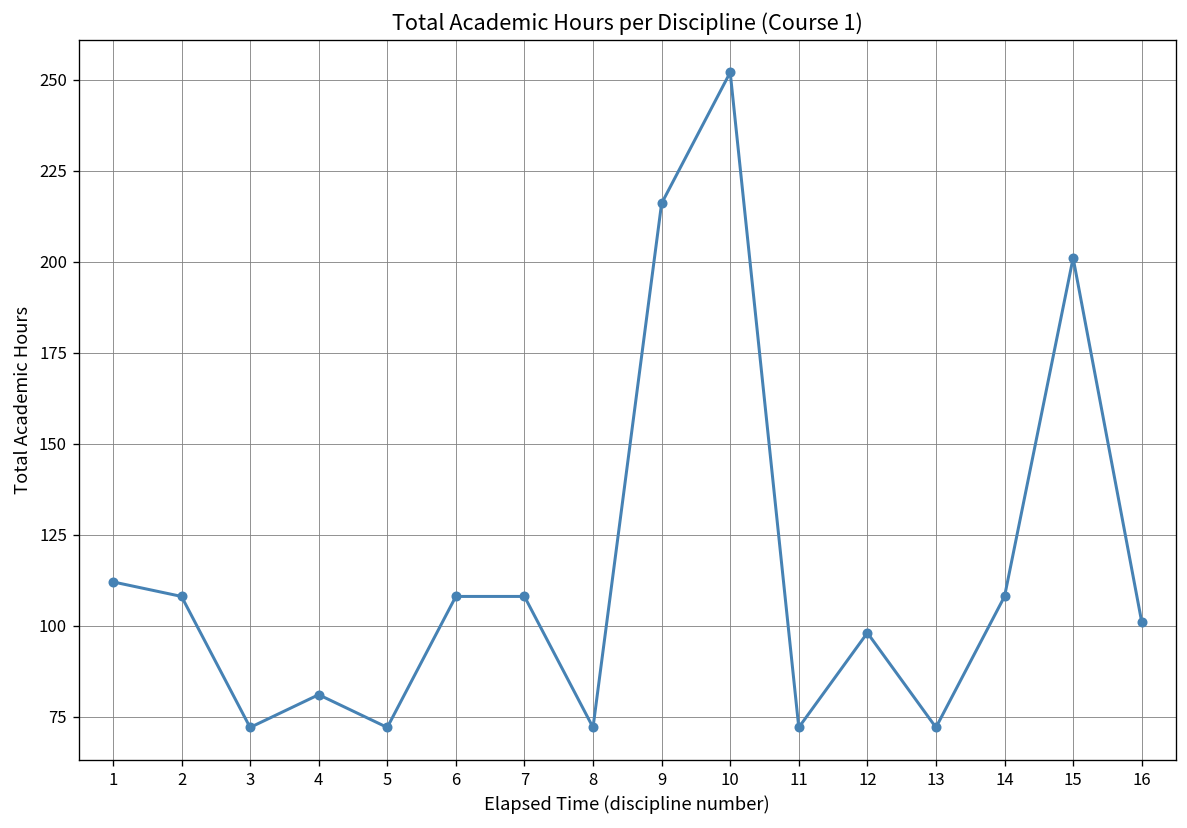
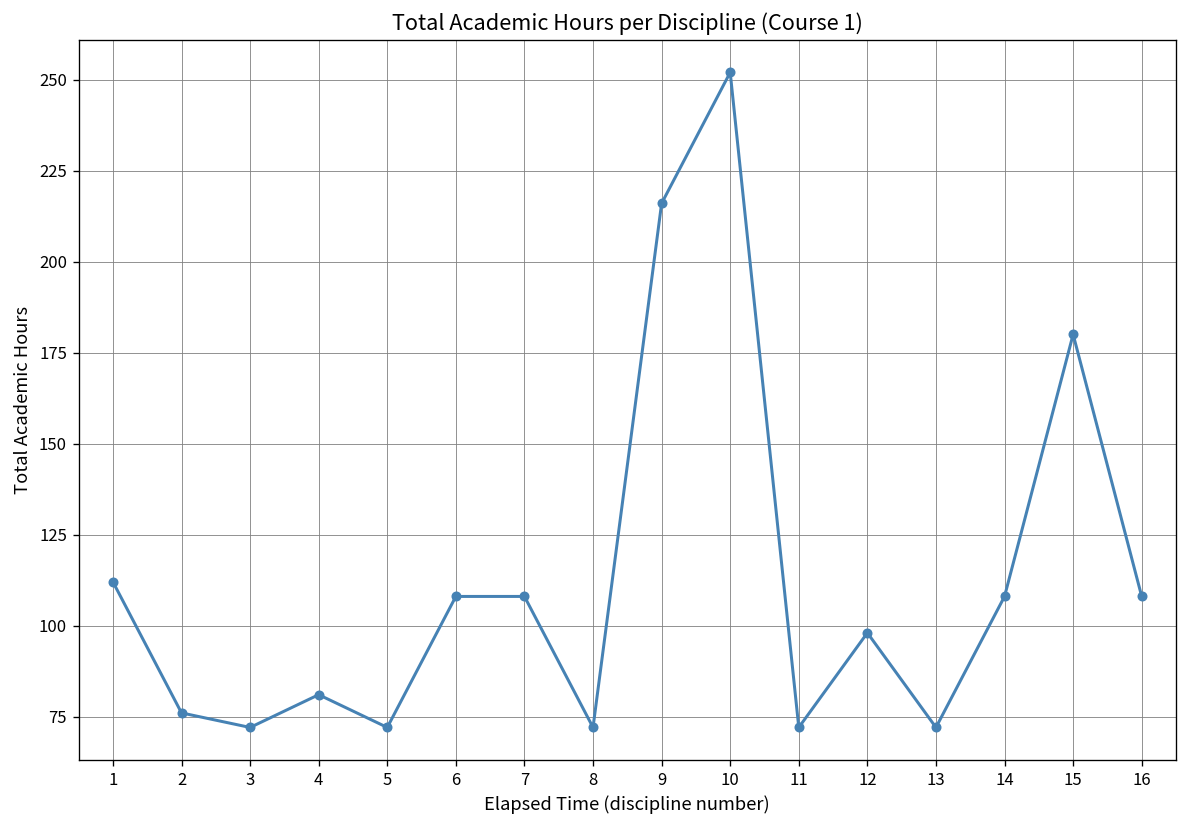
  {
    "1": 112,
-   "2": 108,
+   "2": 76,
    "3": 72,
    "4": 81,
    "5": 72,
    "6": 108,
    "7": 108,
    "8": 72,
    "9": 216,
    "10": 252,
    "11": 72,
    "12": 98,
    "13": 72,
    "14": 108,
-   "15": 201,
-   "16": 101
+   "15": 180,
+   "16": 108
  }
